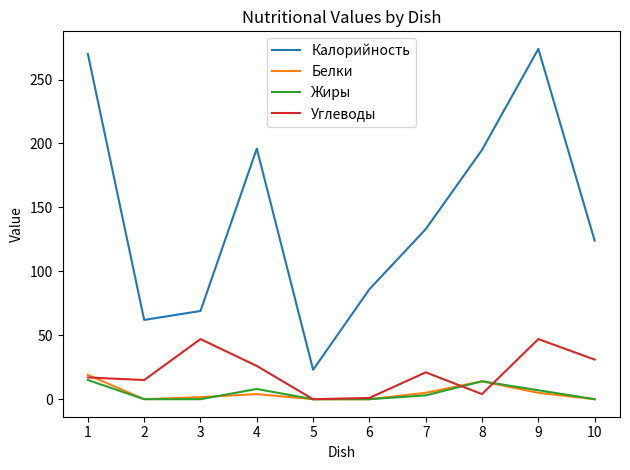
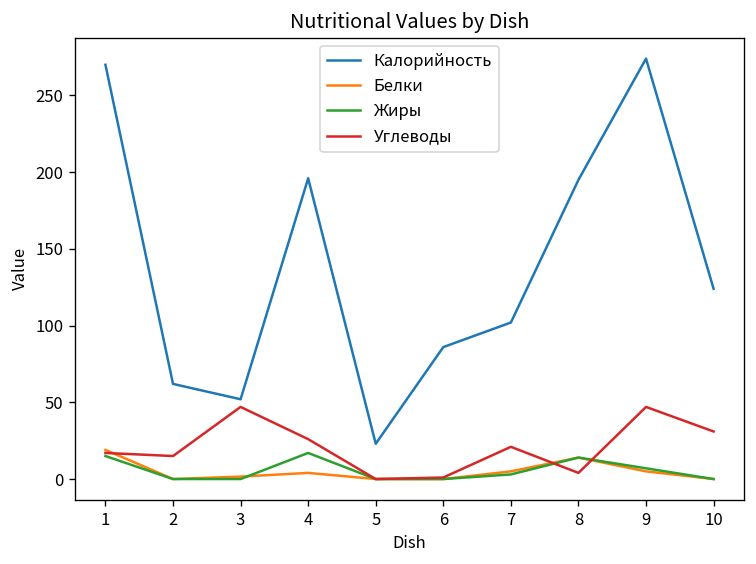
  {
    "Калорийность": {
      "1": 270,
      "2": 62,
-     "3": 69,
+     "3": 52,
      "4": 196,
      "5": 23,
      "6": 86,
-     "7": 133,
+     "7": 102,
      "8": 195,
      "9": 274,
      "10": 124
    },
    "Белки": {
      "1": 19,
      "4": 4,
      "7": 5
    },
    "Жиры": {
-     "4": 8,
+     "4": 17,
      "7": 3
    },
    "Углеводы": {
      "2": 15,
      "3": 47,
      "4": 26,
      "7": 21,
      "8": 4,
      "9": 47,
      "10": 31
    }
  }
